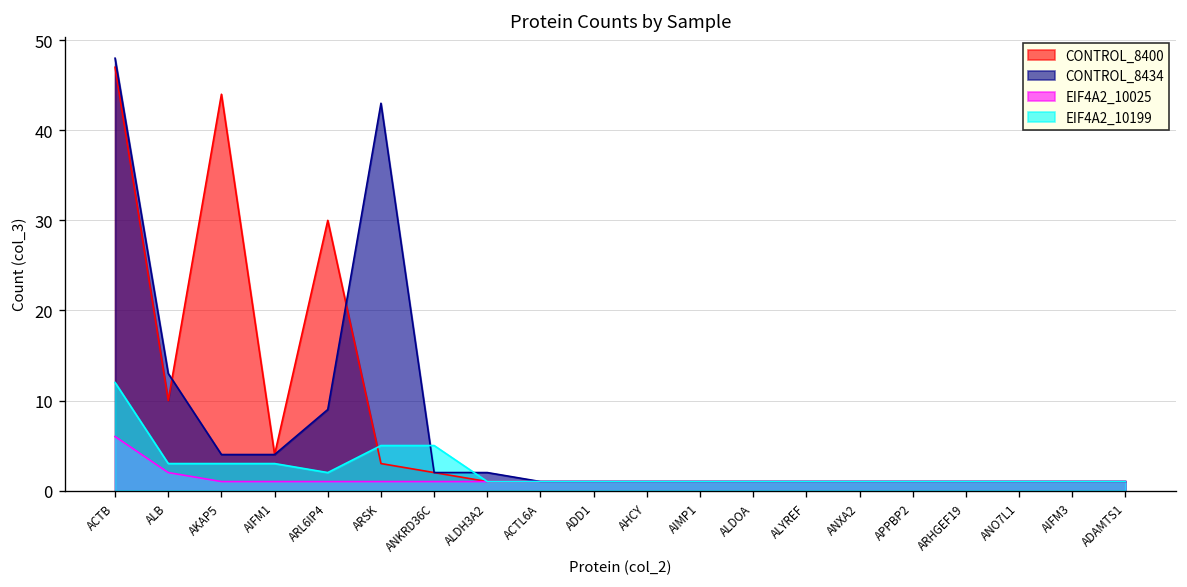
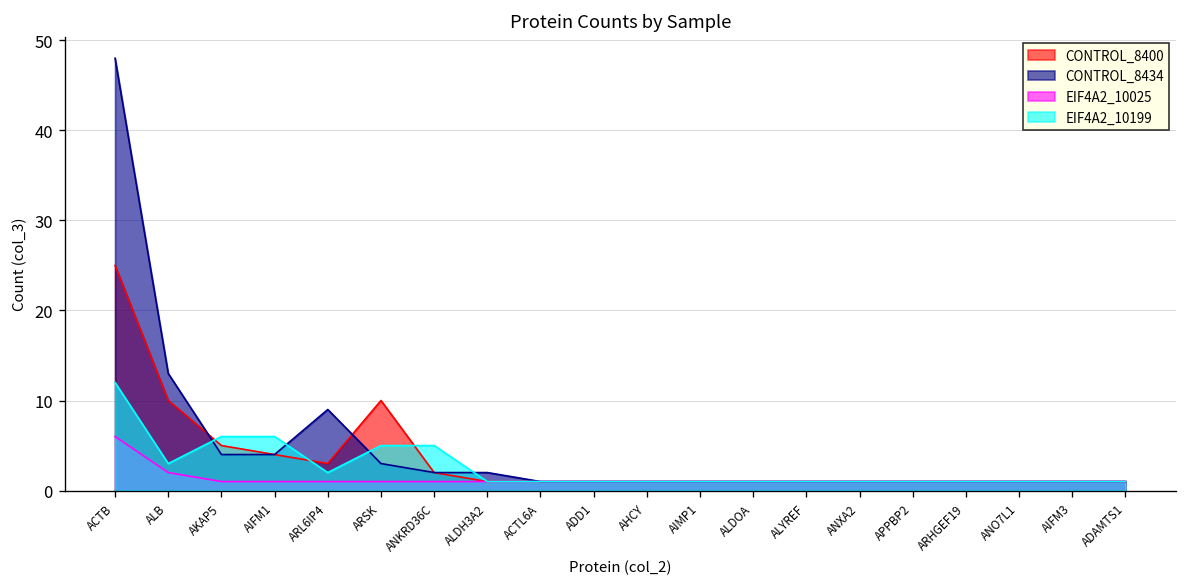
  {
    "CONTROL_8400": {
-     "ACTB": 47,
+     "ACTB": 25,
      "ALB": 10,
-     "AKAP5": 44,
-     "ARL6IP4": 30,
-     "ARSK": 3
+     "AKAP5": 5,
+     "ARL6IP4": 3,
+     "ARSK": 10
    },
    "CONTROL_8434": {
      "ACTB": 48,
      "ALB": 13,
      "AKAP5": 4,
      "ARL6IP4": 9,
-     "ARSK": 43,
+     "ARSK": 3,
      "ALDH3A2": 2
    },
    "EIF4A2_10025": {
      "ACTB": 6,
      "ALB": 2,
      "AKAP5": 1,
      "AIFM1": 1,
      "ARL6IP4": 1,
      "ARSK": 1,
      "ANKRD36C": 1
    },
    "EIF4A2_10199": {
      "ACTB": 12,
      "ALB": 3,
-     "AKAP5": 3,
-     "AIFM1": 3,
+     "AKAP5": 6,
+     "AIFM1": 6,
      "ARL6IP4": 2,
      "ARSK": 5,
      "ANKRD36C": 5
    }
  }
